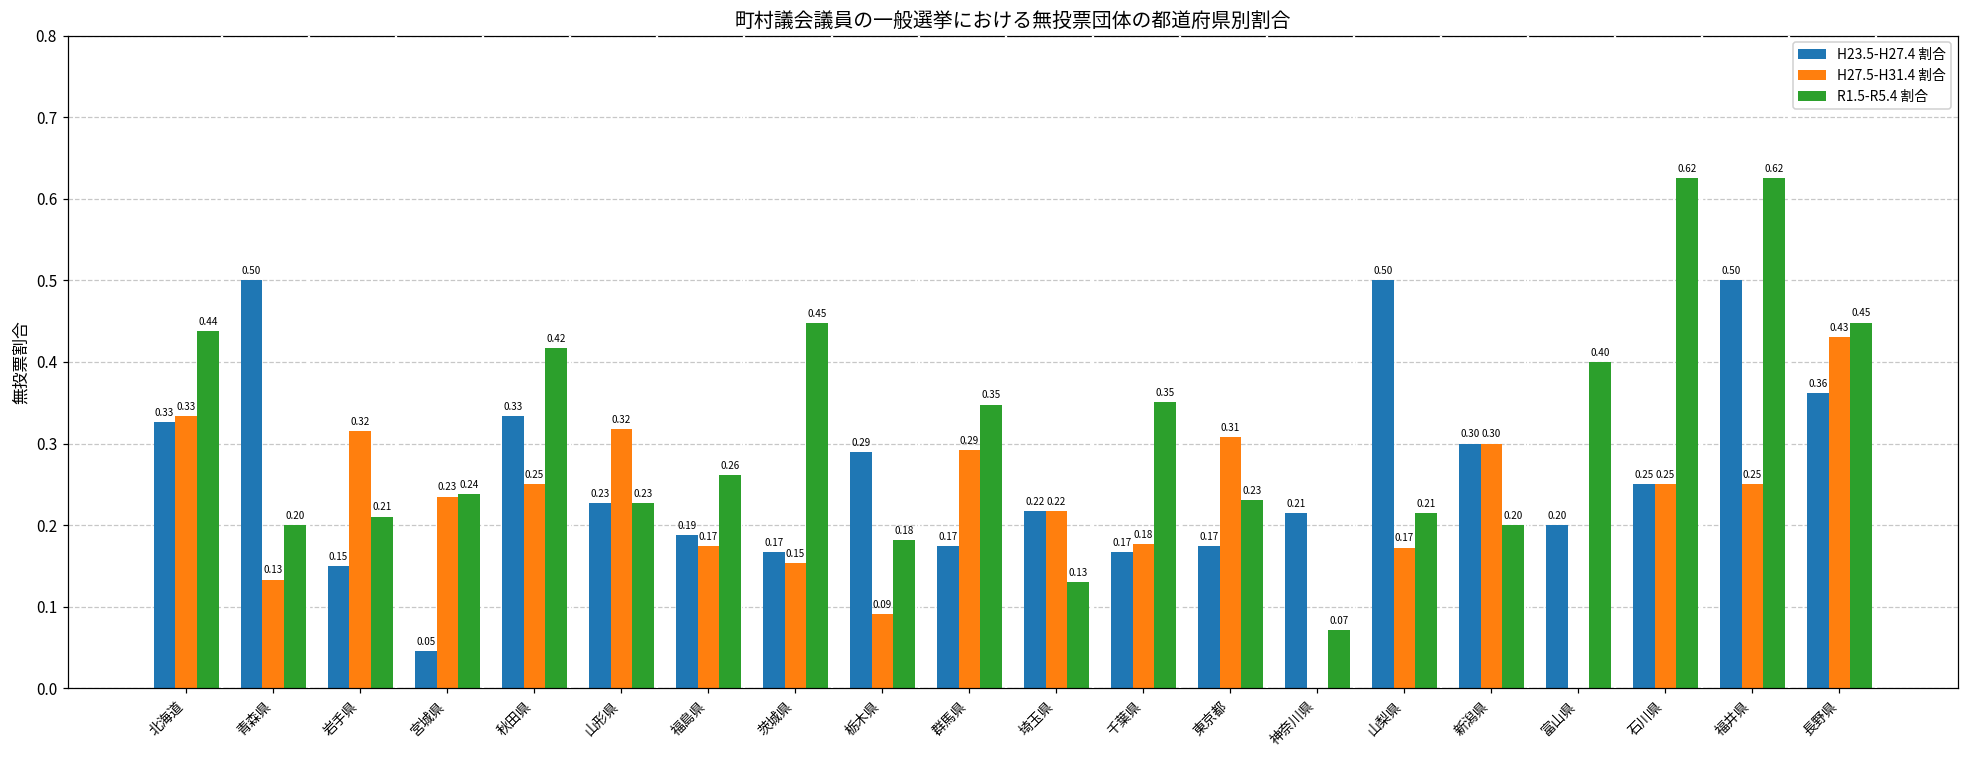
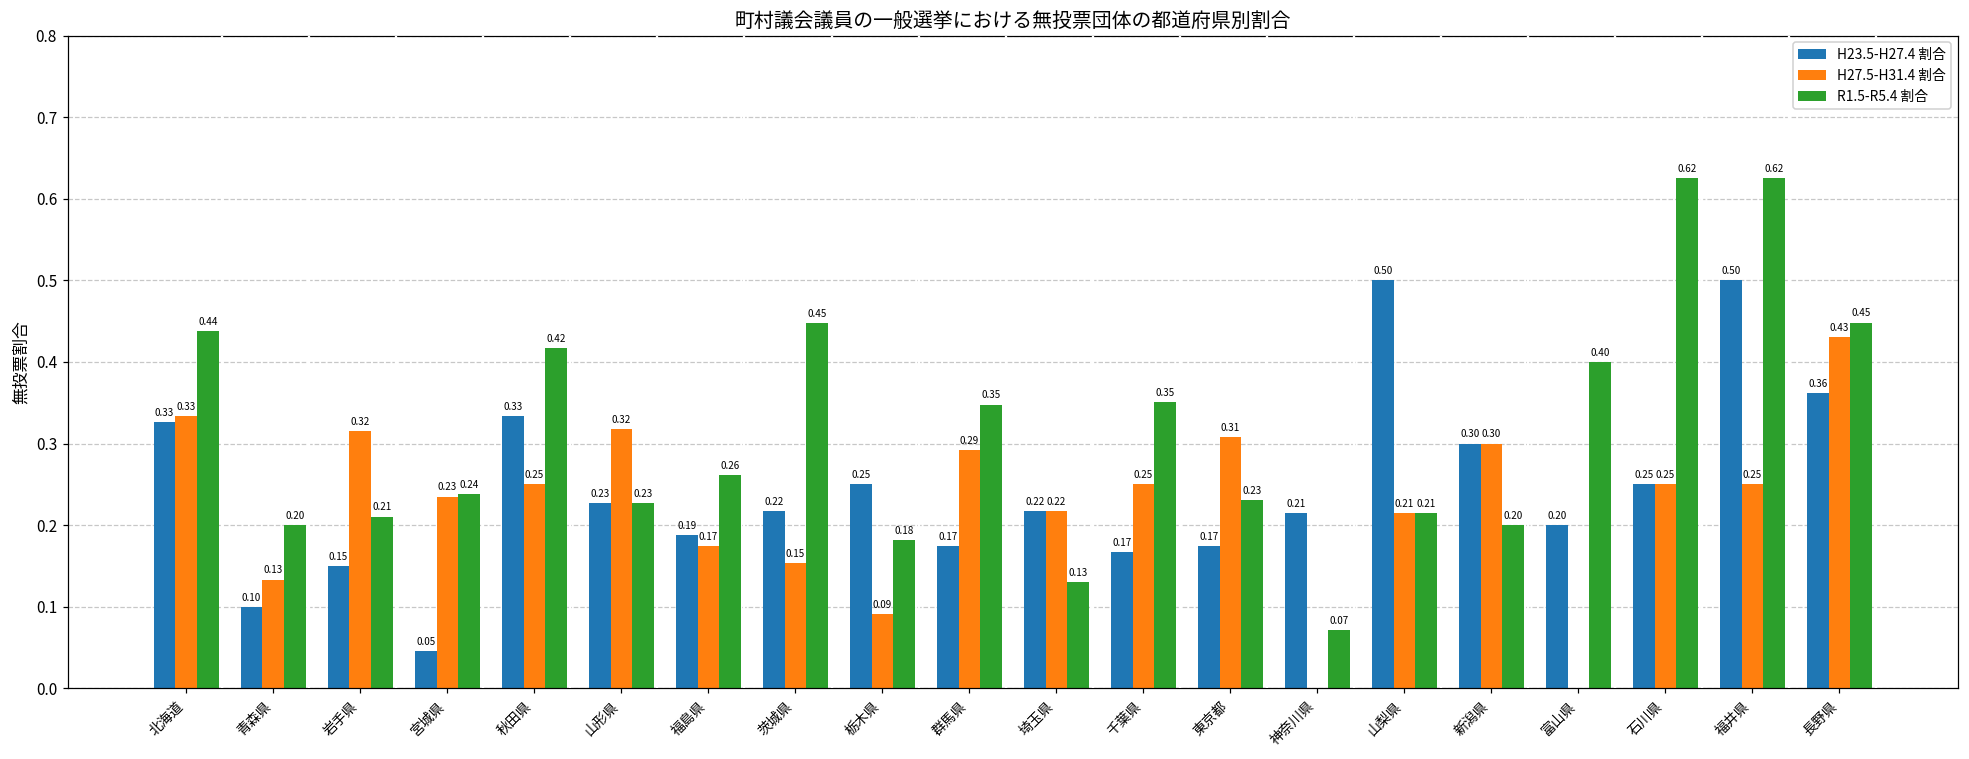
  {
    "H23.5-H27.4 割合": {
      "北海道": 0.33,
-     "青森県": 0.50,
+     "青森県": 0.10,
      "岩手県": 0.15,
      "宮城県": 0.05,
      "秋田県": 0.33,
      "山形県": 0.23,
      "福島県": 0.19,
-     "茨城県": 0.17,
-     "栃木県": 0.29,
+     "茨城県": 0.22,
+     "栃木県": 0.25,
      "群馬県": 0.17,
      "埼玉県": 0.22,
      "千葉県": 0.17,
      "東京都": 0.17,
      "神奈川県": 0.21,
      "山梨県": 0.50,
      "新潟県": 0.30,
      "富山県": 0.20,
      "石川県": 0.25,
      "福井県": 0.50,
      "長野県": 0.36
    },
    "H27.5-H31.4 割合": {
      "北海道": 0.33,
      "青森県": 0.13,
      "岩手県": 0.32,
      "宮城県": 0.23,
      "秋田県": 0.25,
      "山形県": 0.32,
      "福島県": 0.17,
      "茨城県": 0.15,
      "栃木県": 0.09,
      "群馬県": 0.29,
      "埼玉県": 0.22,
-     "千葉県": 0.18,
+     "千葉県": 0.25,
      "東京都": 0.31,
-     "山梨県": 0.17,
+     "山梨県": 0.21,
      "新潟県": 0.30,
      "石川県": 0.25,
      "福井県": 0.25,
      "長野県": 0.43
    },
    "R1.5-R5.4 割合": {
      "北海道": 0.44,
      "青森県": 0.20,
      "岩手県": 0.21,
      "宮城県": 0.24,
      "秋田県": 0.42,
      "山形県": 0.23,
      "福島県": 0.26,
      "茨城県": 0.45,
      "栃木県": 0.18,
      "群馬県": 0.35,
      "埼玉県": 0.13,
      "千葉県": 0.35,
      "東京都": 0.23,
      "神奈川県": 0.07,
      "山梨県": 0.21,
      "新潟県": 0.20,
      "富山県": 0.40,
      "石川県": 0.62,
      "福井県": 0.62,
      "長野県": 0.45
    }
  }
